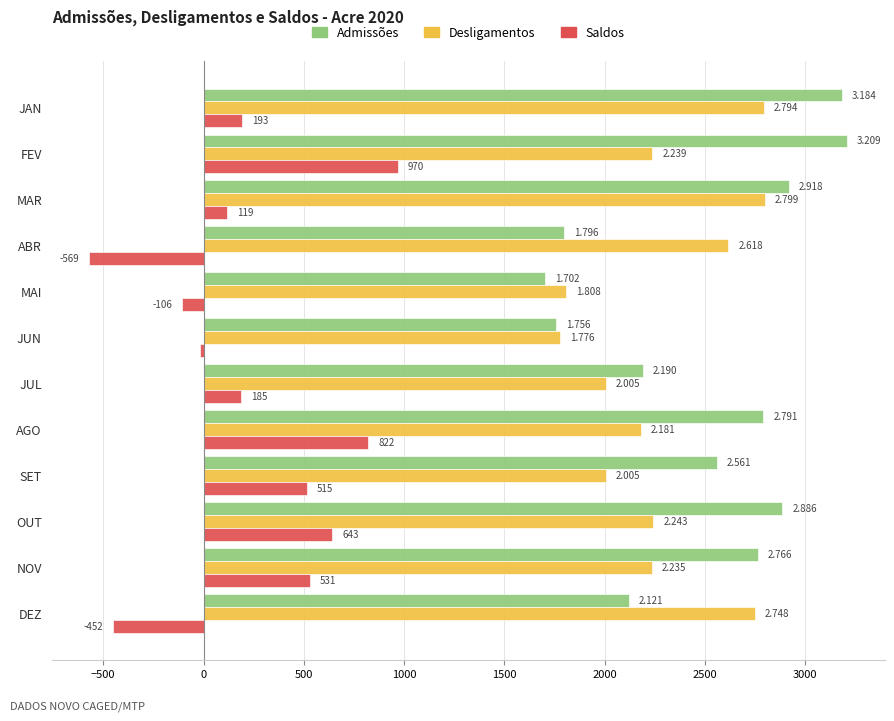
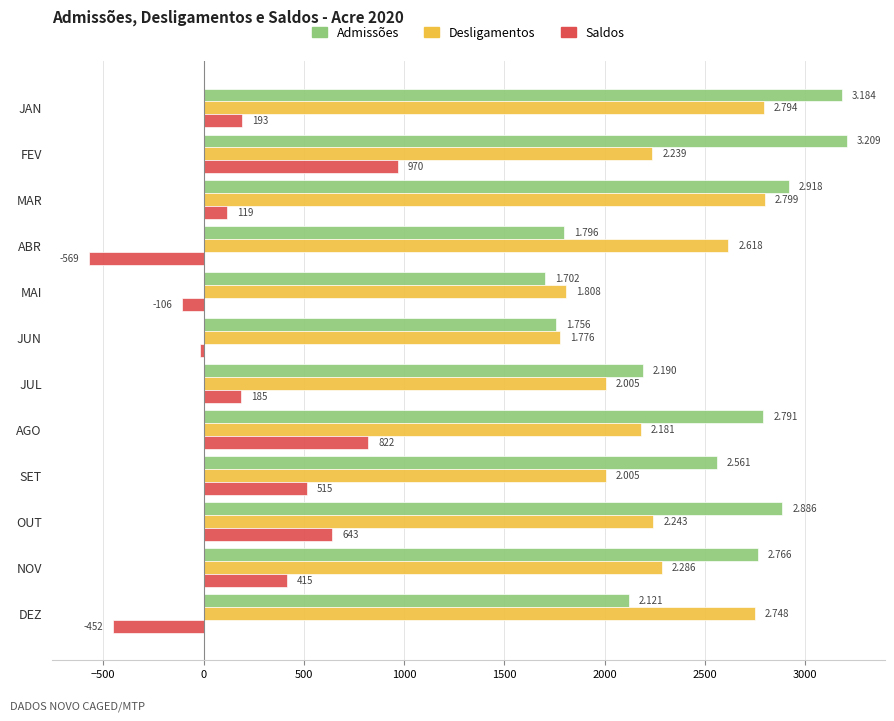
  {
    "Admissões": {
      "MAI": 1700
    },
    "Desligamentos": {
-     "NOV": 2.235
+     "NOV": 2.286
    },
    "Saldos": {
      "JAN": 193,
      "FEV": 970,
      "MAR": 119,
      "ABR": -569,
      "MAI": -106,
      "JUL": 185,
      "AGO": 822,
      "SET": 515,
      "OUT": 643,
-     "NOV": 531,
+     "NOV": 415,
      "DEZ": -452
    }
  }
